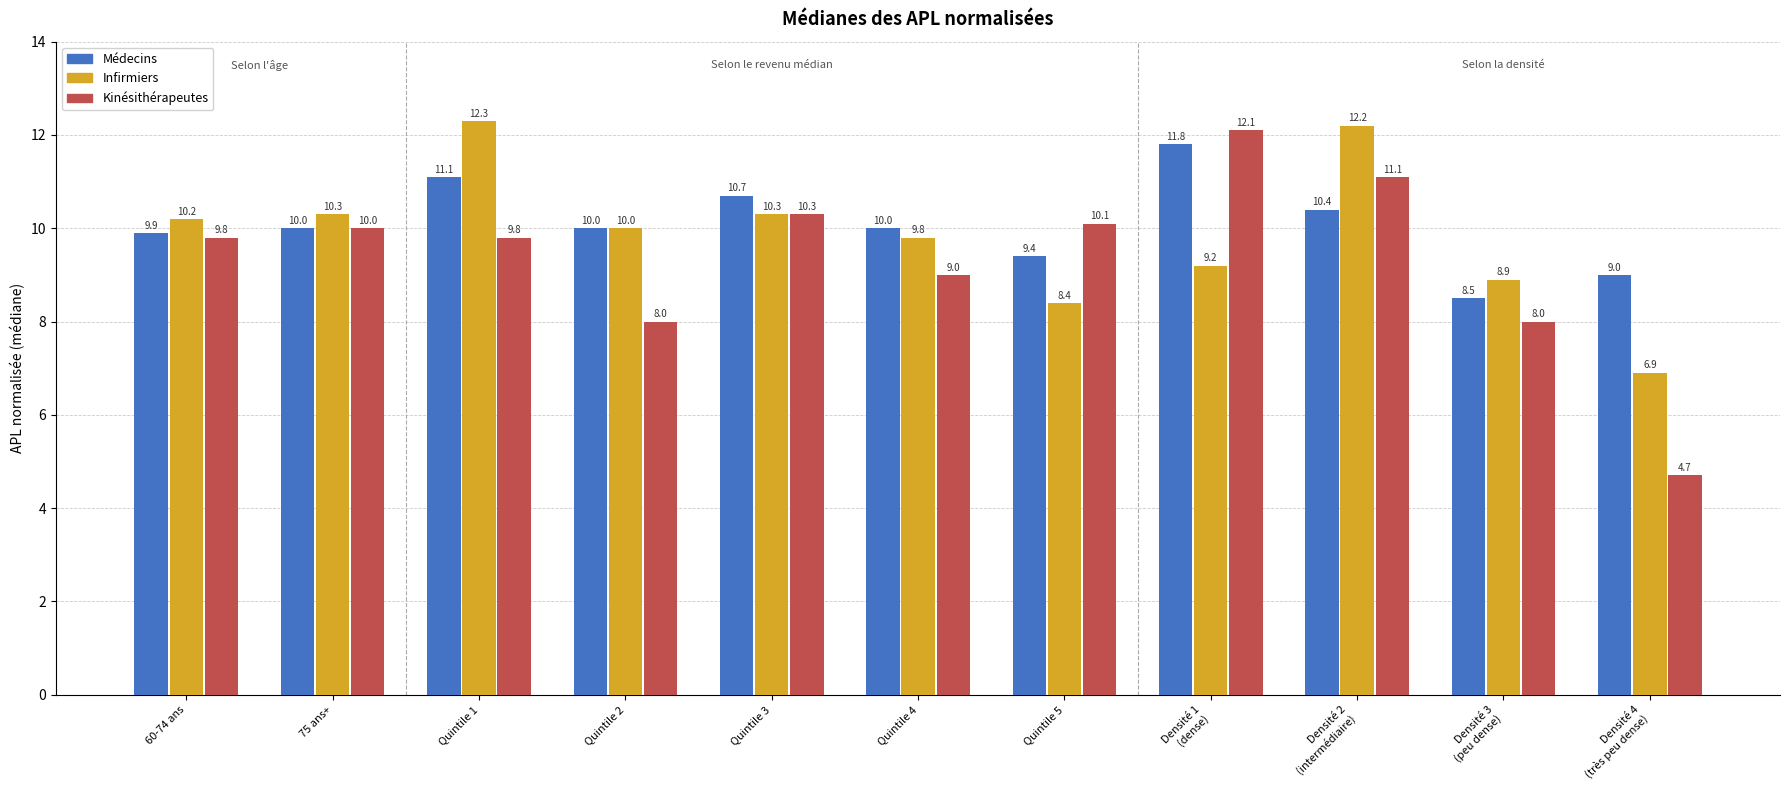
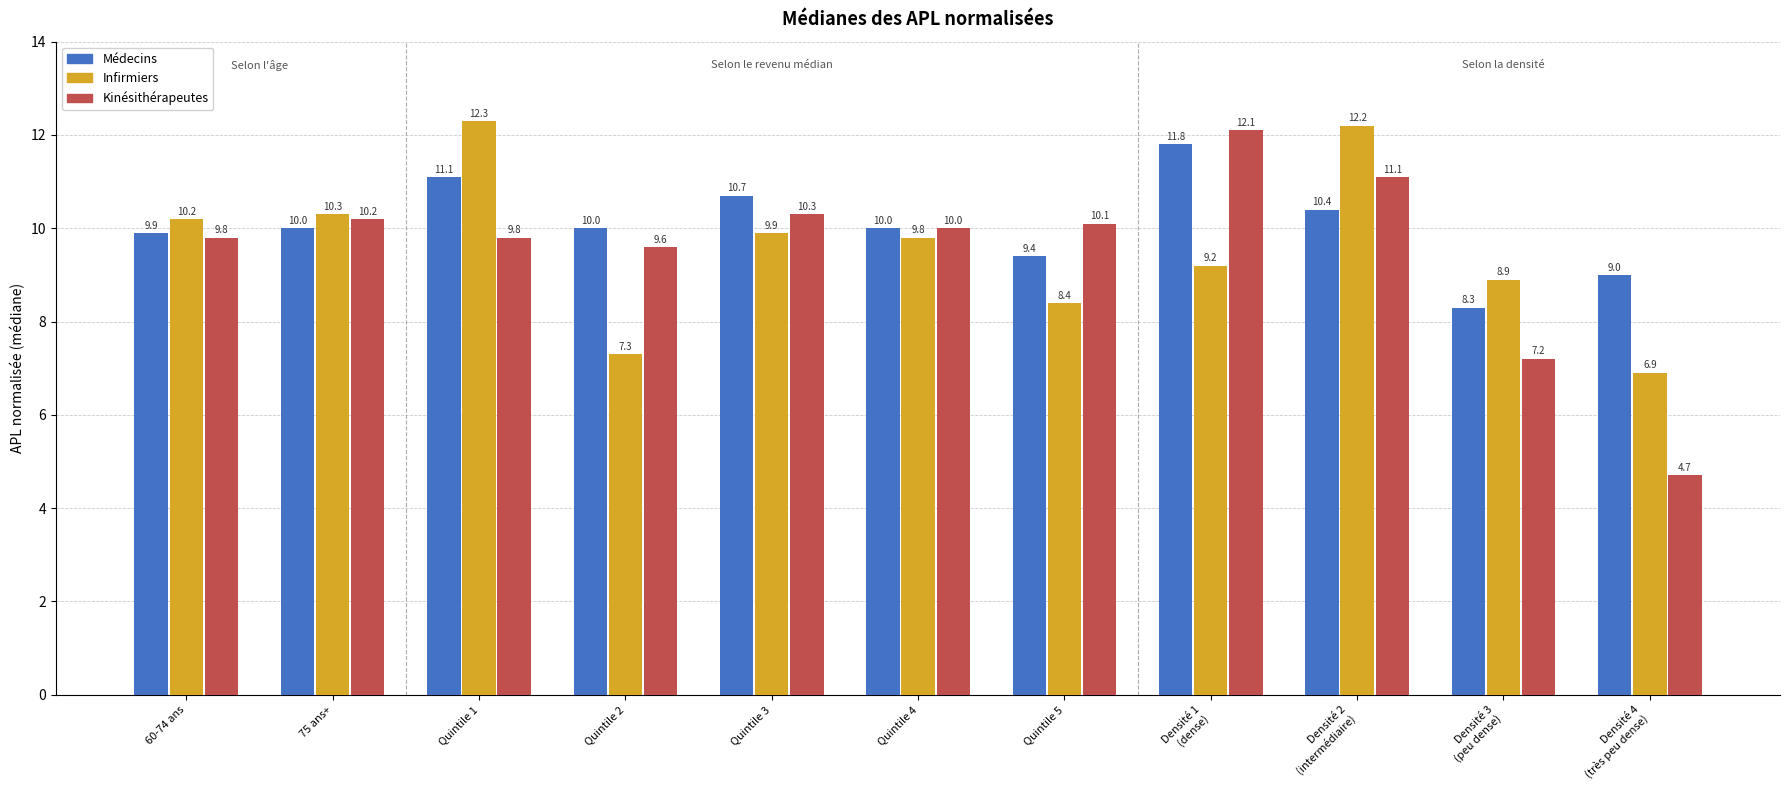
  {
    "Médecins": {
      "60-74 ans": 9.9,
      "75 ans+": 10.0,
      "Quintile 1": 11.1,
      "Quintile 2": 10.0,
      "Quintile 3": 10.7,
      "Quintile 4": 10.0,
      "Quintile 5": 9.4,
      "Densité 1 (dense)": 11.8,
      "Densité 2 (intermédiaire)": 10.4,
-     "Densité 3 (peu dense)": 8.5,
+     "Densité 3 (peu dense)": 8.3,
      "Densité 4 (très peu dense)": 9.0
    },
    "Infirmiers": {
      "60-74 ans": 10.2,
      "75 ans+": 10.3,
      "Quintile 1": 12.3,
-     "Quintile 2": 10.0,
-     "Quintile 3": 10.3,
+     "Quintile 2": 7.3,
+     "Quintile 3": 9.9,
      "Quintile 4": 9.8,
      "Quintile 5": 8.4,
      "Densité 1 (dense)": 9.2,
      "Densité 2 (intermédiaire)": 12.2,
      "Densité 3 (peu dense)": 8.9,
      "Densité 4 (très peu dense)": 6.9
    },
    "Kinésithérapeutes": {
      "60-74 ans": 9.8,
-     "75 ans+": 10.0,
+     "75 ans+": 10.2,
      "Quintile 1": 9.8,
-     "Quintile 2": 8.0,
+     "Quintile 2": 9.6,
      "Quintile 3": 10.3,
-     "Quintile 4": 9.0,
+     "Quintile 4": 10.0,
      "Quintile 5": 10.1,
      "Densité 1 (dense)": 12.1,
      "Densité 2 (intermédiaire)": 11.1,
-     "Densité 3 (peu dense)": 8.0,
+     "Densité 3 (peu dense)": 7.2,
      "Densité 4 (très peu dense)": 4.7
    }
  }
